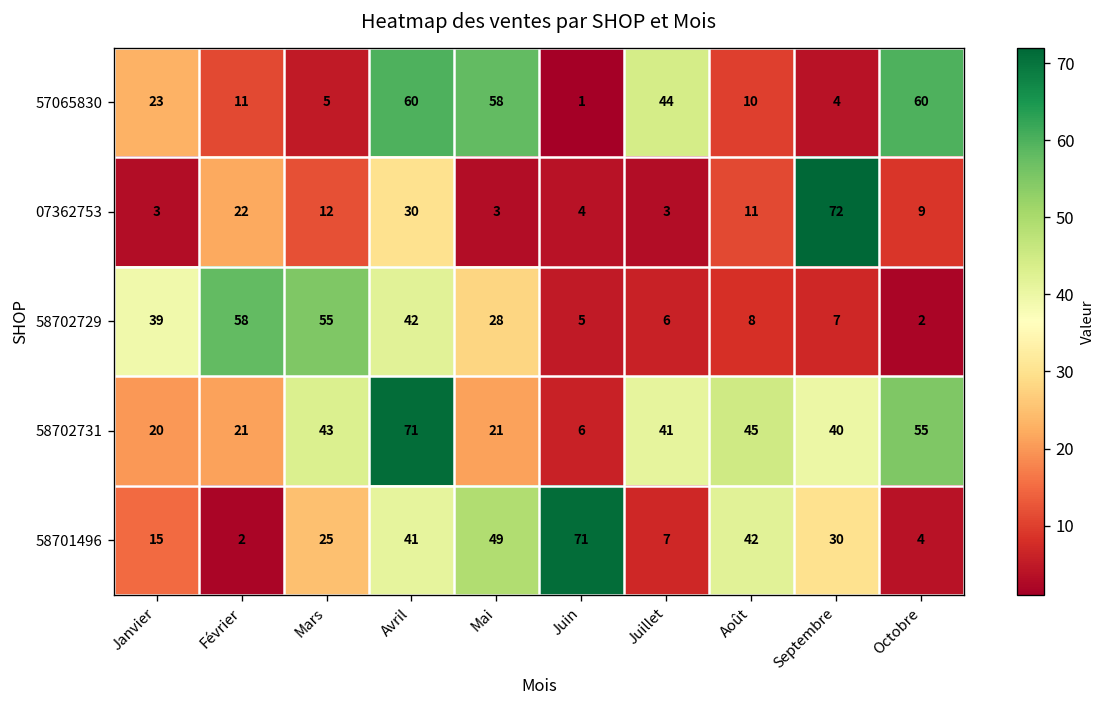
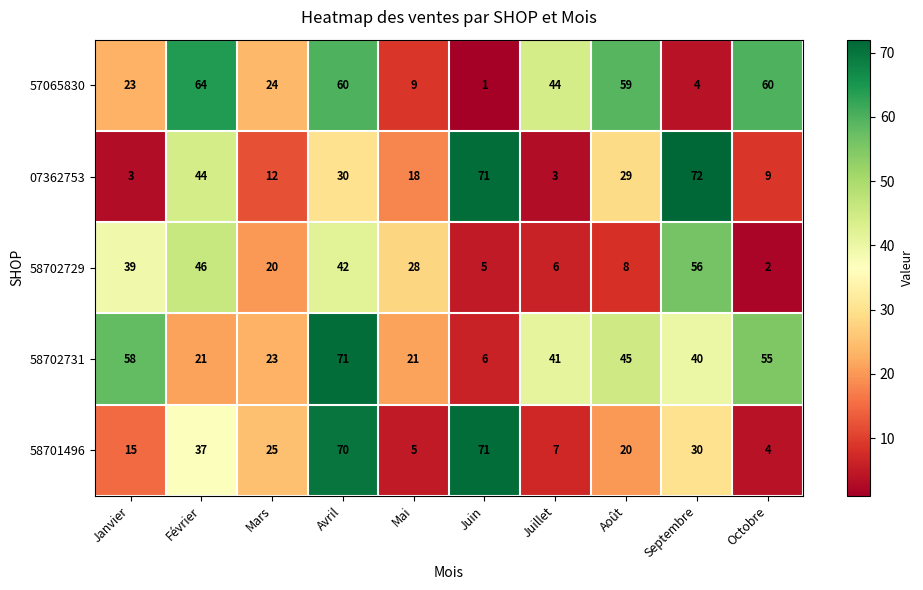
  {
    "57065830": {
      "Janvier": 23,
-     "Février": 11,
-     "Mars": 5,
+     "Février": 64,
+     "Mars": 24,
      "Avril": 60,
-     "Mai": 58,
+     "Mai": 9,
      "Juin": 1,
      "Juillet": 44,
-     "Août": 10,
+     "Août": 59,
      "Septembre": 4,
      "Octobre": 60
    },
    "07362753": {
      "Janvier": 3,
-     "Février": 22,
+     "Février": 44,
      "Mars": 12,
      "Avril": 30,
-     "Mai": 3,
-     "Juin": 4,
+     "Mai": 18,
+     "Juin": 71,
      "Juillet": 3,
-     "Août": 11,
+     "Août": 29,
      "Septembre": 72,
      "Octobre": 9
    },
    "58702729": {
      "Janvier": 39,
-     "Février": 58,
-     "Mars": 55,
+     "Février": 46,
+     "Mars": 20,
      "Avril": 42,
      "Mai": 28,
      "Juin": 5,
      "Juillet": 6,
      "Août": 8,
-     "Septembre": 7,
+     "Septembre": 56,
      "Octobre": 2
    },
    "58702731": {
-     "Janvier": 20,
+     "Janvier": 58,
      "Février": 21,
-     "Mars": 43,
+     "Mars": 23,
      "Avril": 71,
      "Mai": 21,
      "Juin": 6,
      "Juillet": 41,
      "Août": 45,
      "Septembre": 40,
      "Octobre": 55
    },
    "58701496": {
      "Janvier": 15,
-     "Février": 2,
+     "Février": 37,
      "Mars": 25,
-     "Avril": 41,
-     "Mai": 49,
+     "Avril": 70,
+     "Mai": 5,
      "Juin": 71,
      "Juillet": 7,
-     "Août": 42,
+     "Août": 20,
      "Septembre": 30,
      "Octobre": 4
    }
  }
